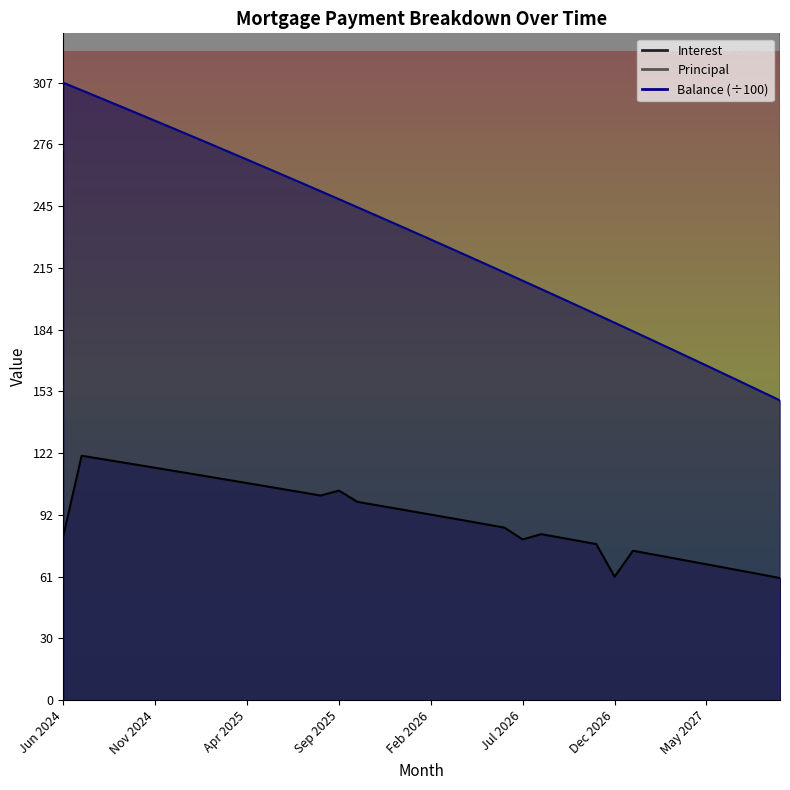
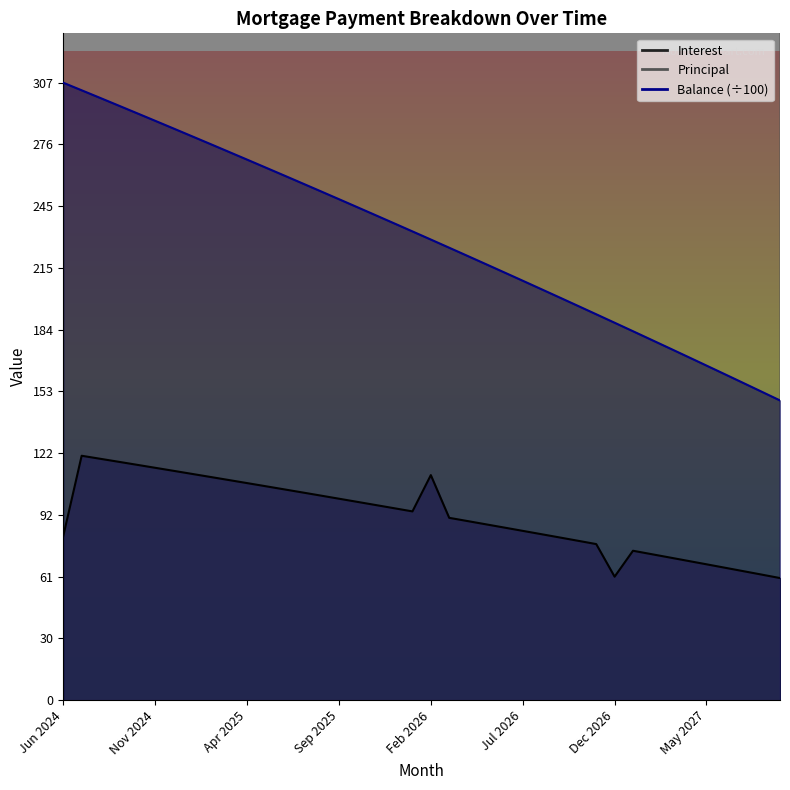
  {
    "Interest": {
      "Jun 2024": 82,
      "Nov 2024": 116,
      "Apr 2025": 108,
-     "Sep 2025": 104,
-     "Feb 2026": 92,
-     "Jul 2026": 80,
+     "Sep 2025": 100,
+     "Feb 2026": 112,
+     "Jul 2026": 84,
      "Dec 2026": 61,
      "May 2027": 68
    }
  }
